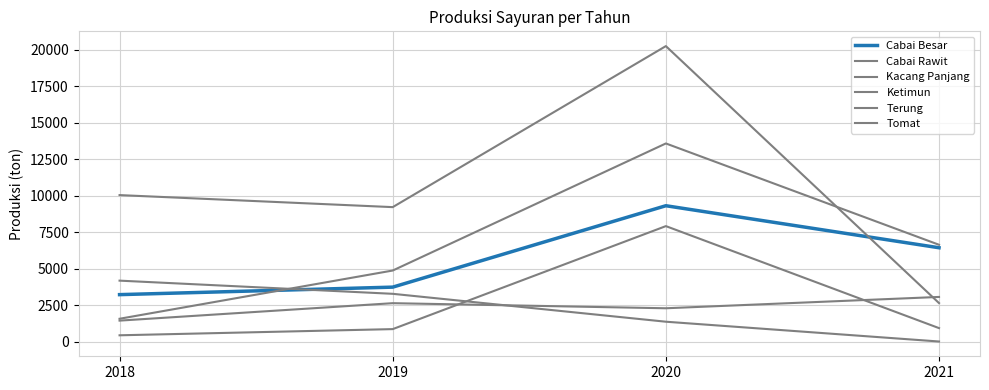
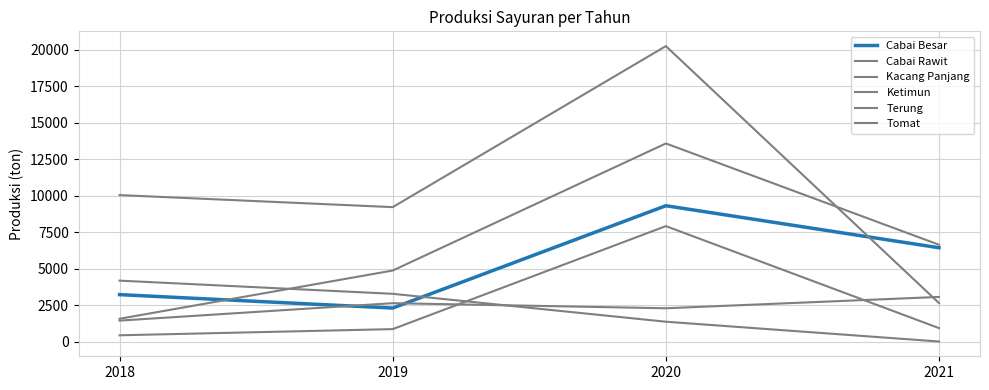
  {
    "Cabai Besar": {
      "2018": 3200,
-     "2019": 3800,
+     "2019": 2300,
      "2020": 9300,
      "2021": 6400
    }
  }
